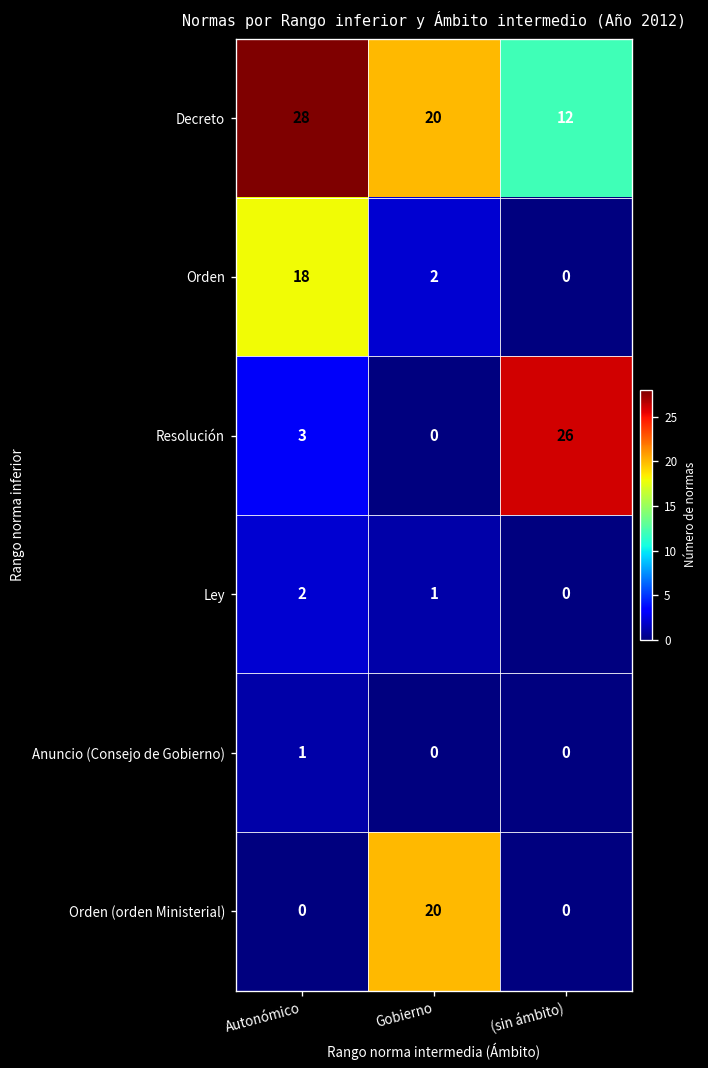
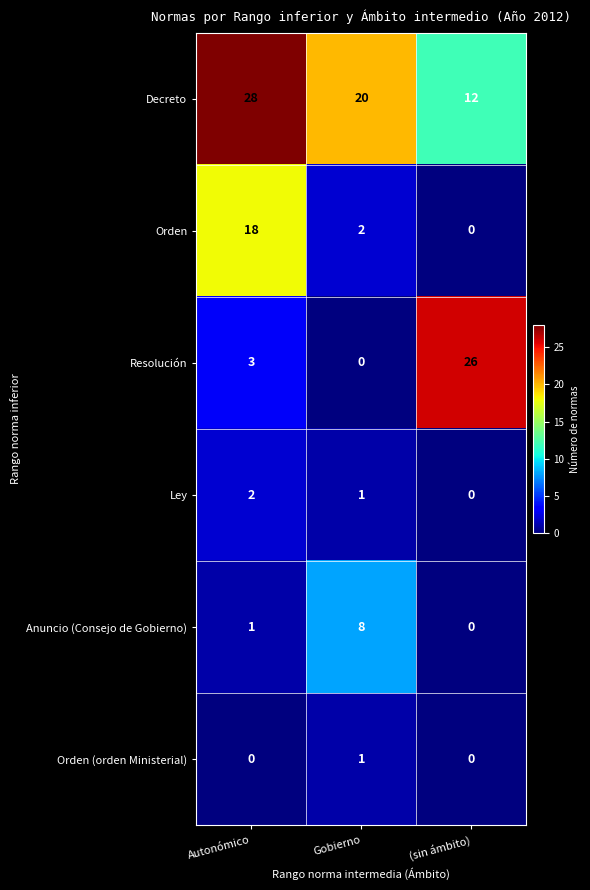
  {
    "Decreto": {
      "Autonómico": 28,
      "Gobierno": 20,
      "(sin ámbito)": 12
    },
    "Orden": {
      "Autonómico": 18,
      "Gobierno": 2,
      "(sin ámbito)": 0
    },
    "Resolución": {
      "Autonómico": 3,
      "Gobierno": 0,
      "(sin ámbito)": 26
    },
    "Ley": {
      "Autonómico": 2,
      "Gobierno": 1,
      "(sin ámbito)": 0
    },
    "Anuncio (Consejo de Gobierno)": {
      "Autonómico": 1,
-     "Gobierno": 0,
+     "Gobierno": 8,
      "(sin ámbito)": 0
    },
    "Orden (orden Ministerial)": {
      "Autonómico": 0,
-     "Gobierno": 20,
+     "Gobierno": 1,
      "(sin ámbito)": 0
    }
  }
